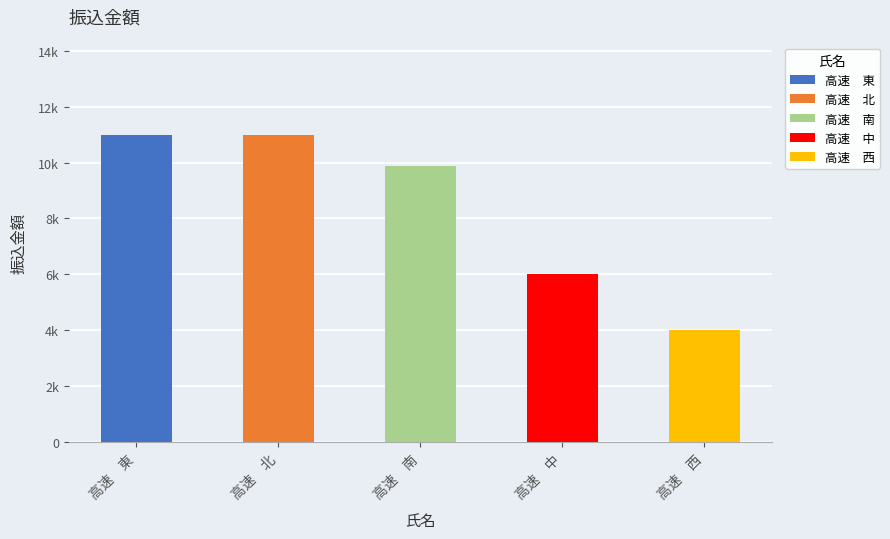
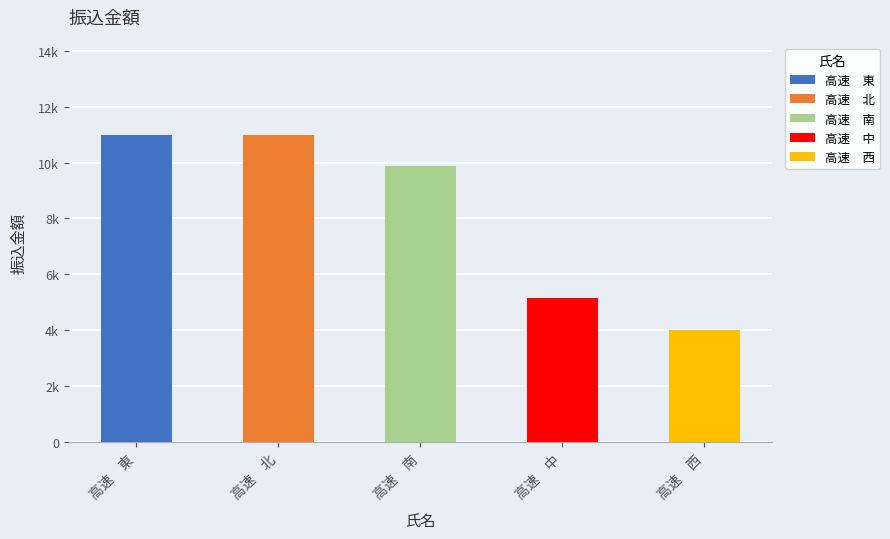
  {
    "高速 東": 11000,
    "高速 北": 11000,
    "高速 南": 9900,
-   "高速 中": 6000,
+   "高速 中": 5100,
    "高速 西": 4000
  }
